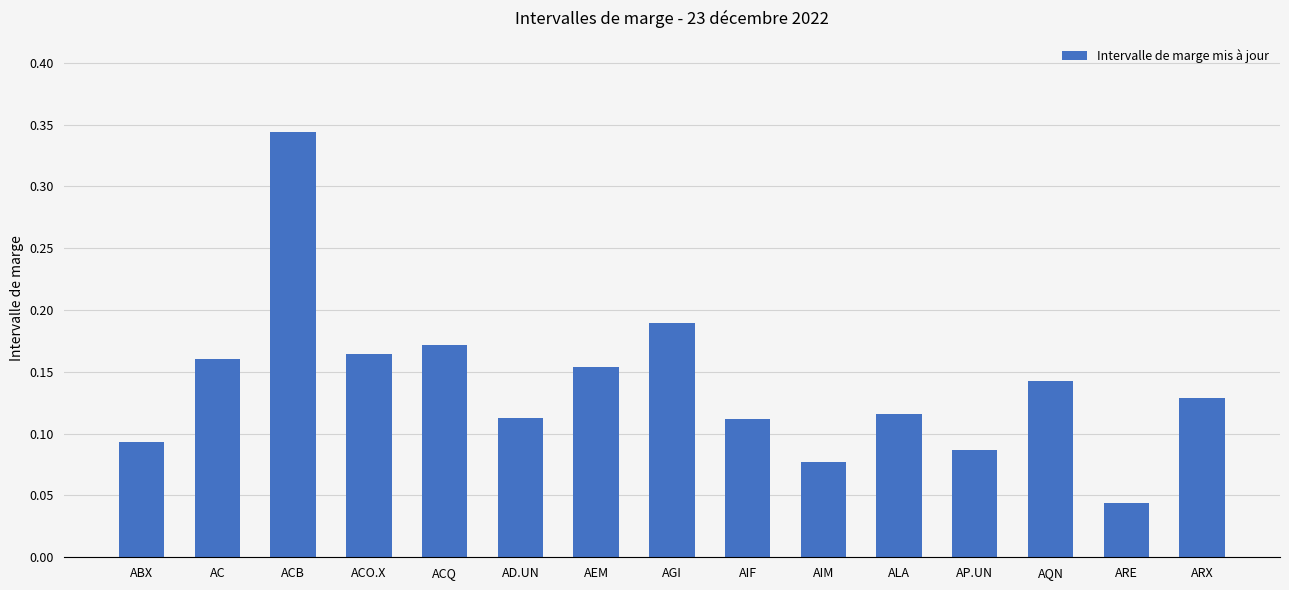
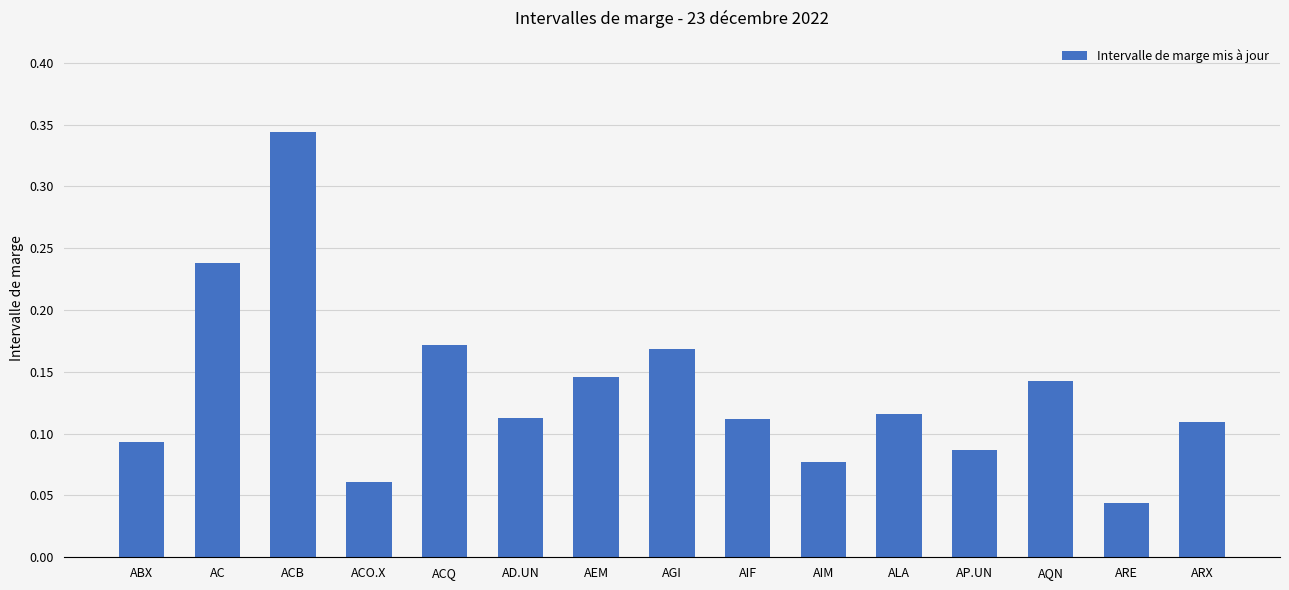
  {
    "ABX": 0.093,
-   "AC": 0.160,
+   "AC": 0.238,
    "ACB": 0.344,
-   "ACO.X": 0.165,
+   "ACO.X": 0.061,
    "ACQ": 0.172,
    "AD.UN": 0.113,
-   "AEM": 0.154,
-   "AGI": 0.190,
+   "AEM": 0.146,
+   "AGI": 0.168,
    "AIF": 0.112,
    "AIM": 0.077,
    "ALA": 0.116,
    "AP.UN": 0.086,
    "AQN": 0.143,
    "ARE": 0.044,
-   "ARX": 0.129
+   "ARX": 0.110
  }
